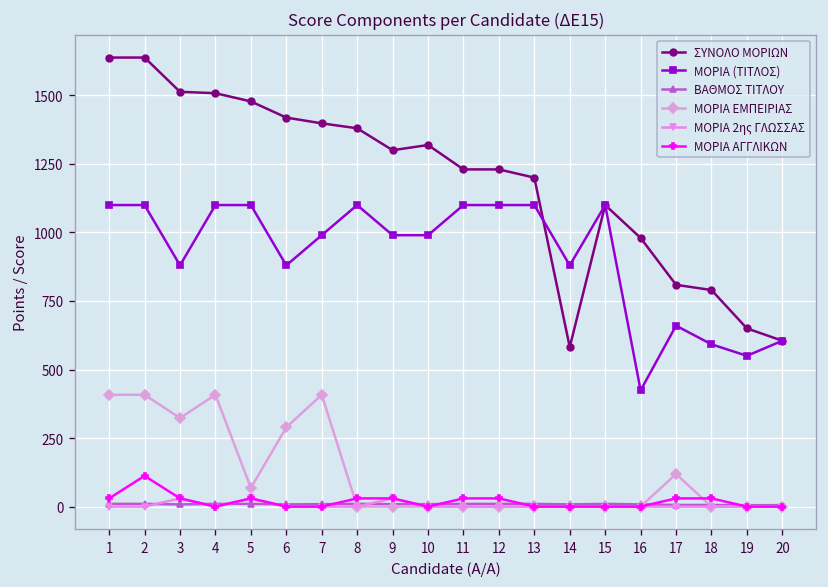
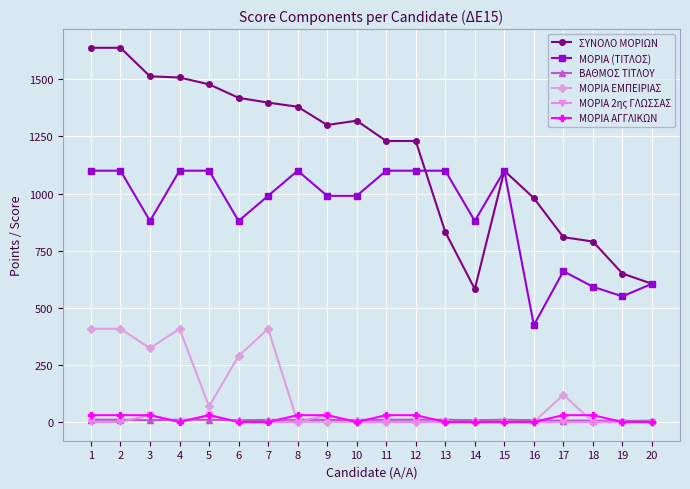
  {
    "ΣΥΝΟΛΟ ΜΟΡΙΩΝ": {
      "1": 1640,
      "2": 1640,
      "3": 1510,
      "4": 1510,
      "5": 1480,
      "6": 1420,
      "7": 1400,
      "8": 1380,
      "9": 1300,
      "10": 1320,
      "11": 1230,
      "12": 1230,
-     "13": 1200,
+     "13": 830,
      "14": 580,
      "16": 980,
      "17": 810,
      "18": 790,
      "19": 650
    },
    "ΜΟΡΙΑ (ΤΙΤΛΟΣ)": {
      "1": 1100,
      "2": 1100,
      "3": 880,
      "4": 1100,
      "5": 1100,
      "6": 880,
      "7": 990,
      "8": 1100,
      "9": 990,
      "10": 990,
      "11": 1100,
      "12": 1100,
      "13": 1100,
      "14": 880,
      "16": 420,
      "17": 660,
      "18": 590,
      "19": 550
    },
    "ΒΑΘΜΟΣ ΤΙΤΛΟΥ": {
      "3": 10,
      "5": 10
    },
    "ΜΟΡΙΑ ΑΓΓΛΙΚΩΝ": {
      "1": 30,
-     "2": 110,
+     "2": 30,
      "8": 30,
      "11": 30,
      "12": 30,
      "17": 30,
      "18": 30
    }
  }
